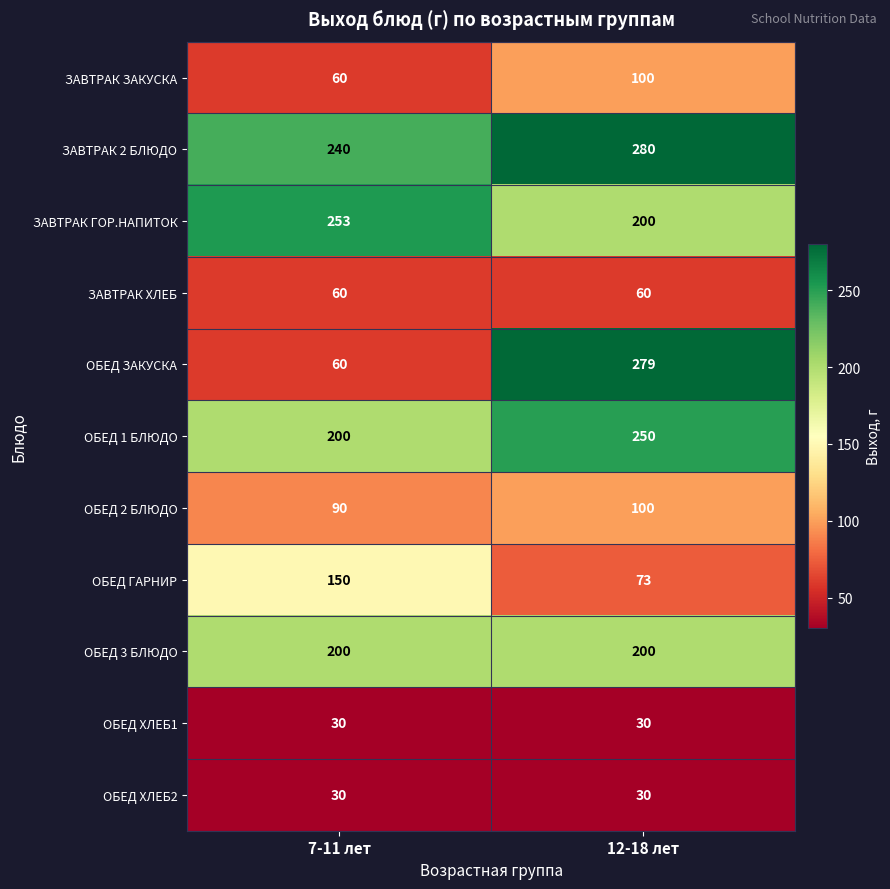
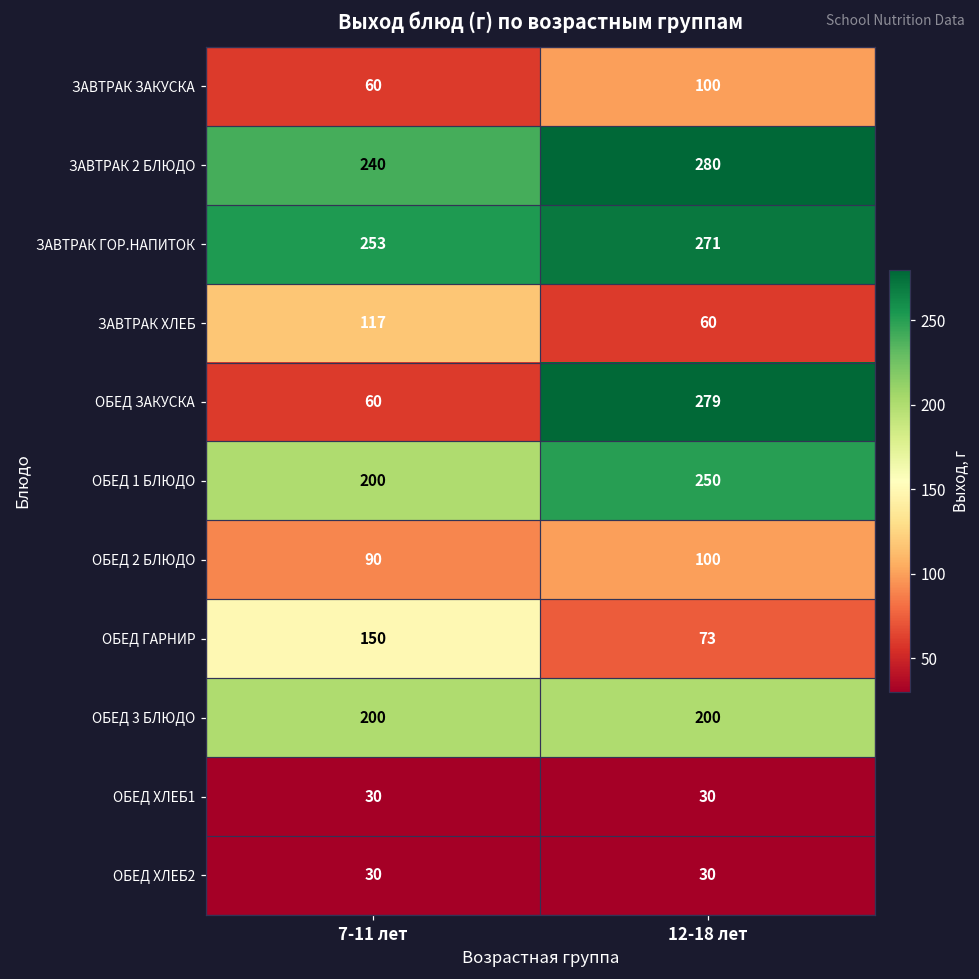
  {
    "ЗАВТРАК ЗАКУСКА": {
      "7-11 лет": 60,
      "12-18 лет": 100
    },
    "ЗАВТРАК 2 БЛЮДО": {
      "7-11 лет": 240,
      "12-18 лет": 280
    },
    "ЗАВТРАК ГОР.НАПИТОК": {
      "7-11 лет": 253,
-     "12-18 лет": 200
+     "12-18 лет": 271
    },
    "ЗАВТРАК ХЛЕБ": {
-     "7-11 лет": 60,
+     "7-11 лет": 117,
      "12-18 лет": 60
    },
    "ОБЕД ЗАКУСКА": {
      "7-11 лет": 60,
      "12-18 лет": 279
    },
    "ОБЕД 1 БЛЮДО": {
      "7-11 лет": 200,
      "12-18 лет": 250
    },
    "ОБЕД 2 БЛЮДО": {
      "7-11 лет": 90,
      "12-18 лет": 100
    },
    "ОБЕД ГАРНИР": {
      "7-11 лет": 150,
      "12-18 лет": 73
    },
    "ОБЕД 3 БЛЮДО": {
      "7-11 лет": 200,
      "12-18 лет": 200
    },
    "ОБЕД ХЛЕБ1": {
      "7-11 лет": 30,
      "12-18 лет": 30
    },
    "ОБЕД ХЛЕБ2": {
      "7-11 лет": 30,
      "12-18 лет": 30
    }
  }
